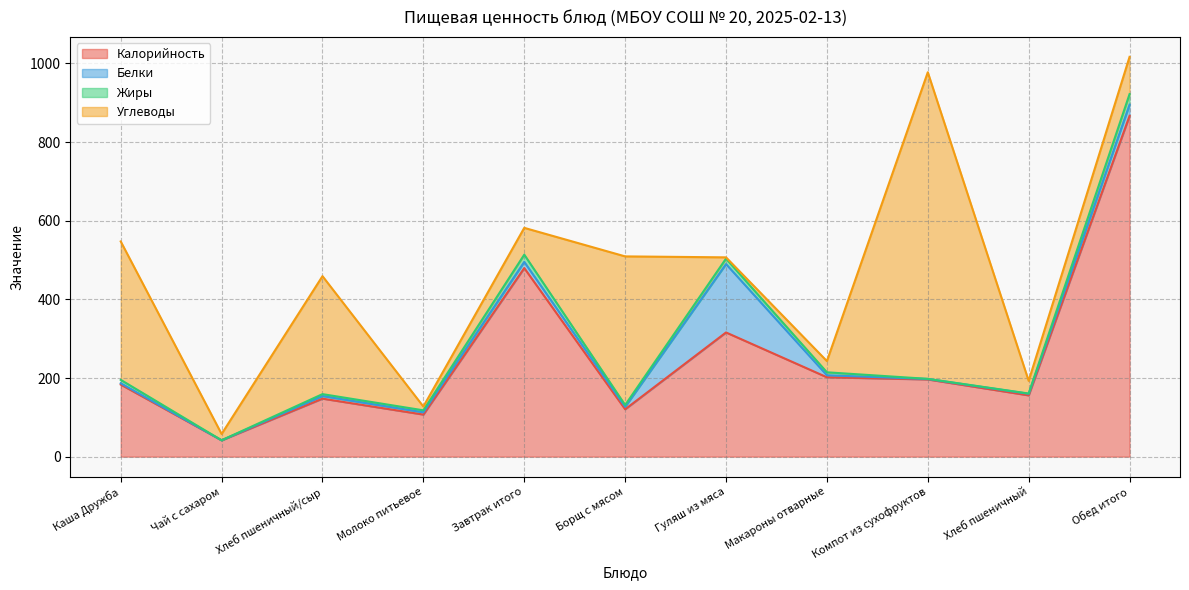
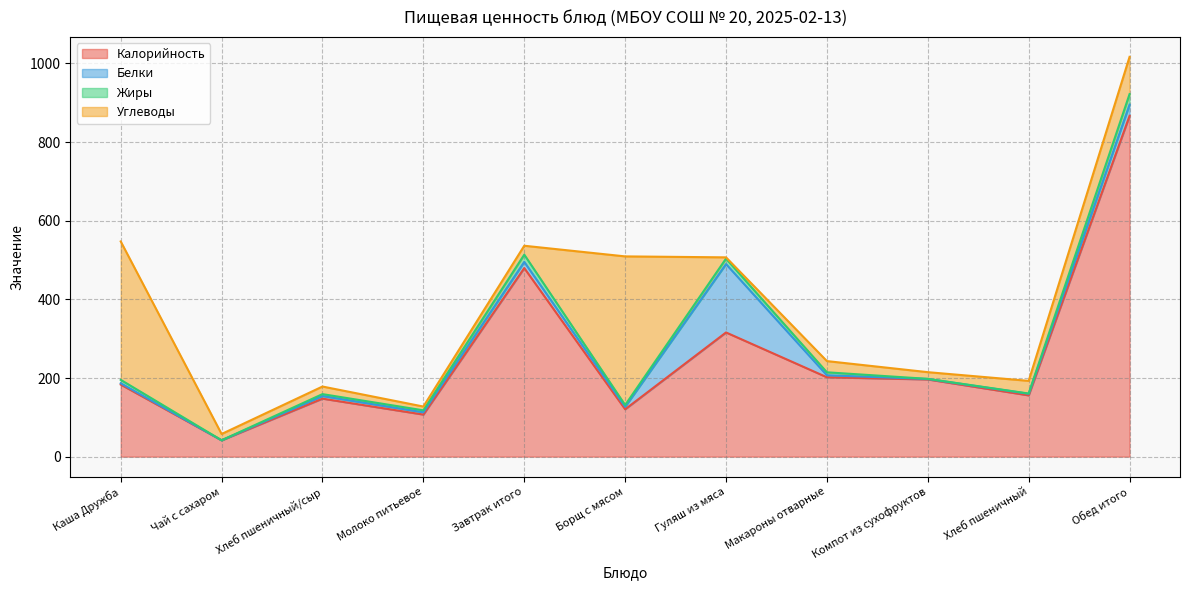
  {
    "Калорийность": {
      "Хлеб пшеничный/сыр": 150,
      "Завтрак итого": 480,
      "Гуляш из мяса": 320,
      "Обед итого": 870
    },
    "Белки": {
      "Завтрак итого": 20,
      "Гуляш из мяса": 170,
      "Обед итого": 30
    },
    "Жиры": {
      "Каша Дружба": 10,
      "Завтрак итого": 20,
      "Макароны отварные": 10,
      "Обед итого": 30
    },
    "Углеводы": {
      "Каша Дружба": 350,
      "Чай с сахаром": 20,
-     "Хлеб пшеничный/сыр": 300,
+     "Хлеб пшеничный/сыр": 20,
      "Молоко питьевое": 10,
-     "Завтрак итого": 70,
+     "Завтрак итого": 20,
      "Борщ с мясом": 380,
      "Макароны отварные": 30,
-     "Компот из сухофруктов": 780,
+     "Компот из сухофруктов": 20,
      "Хлеб пшеничный": 30,
      "Обед итого": 90
    }
  }
